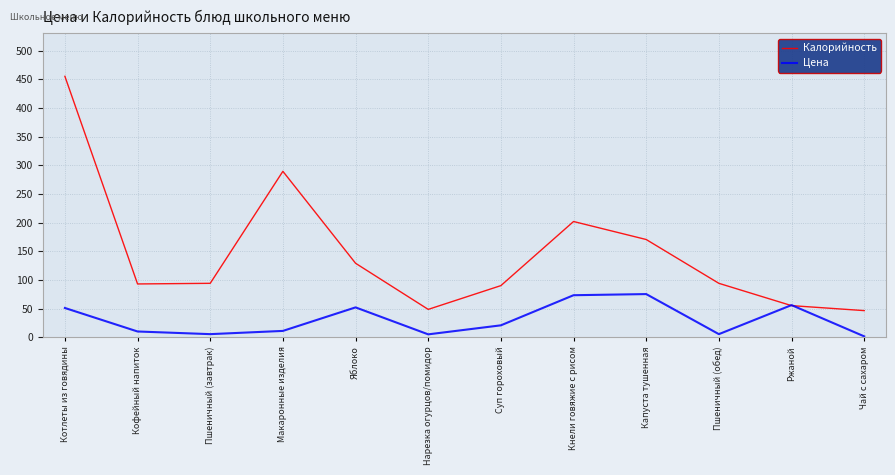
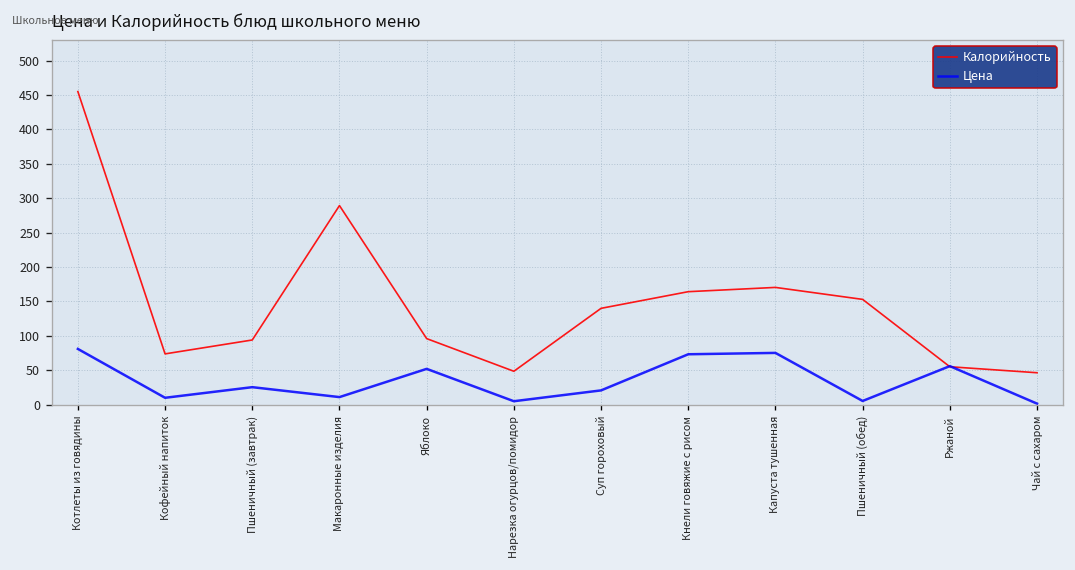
  {
    "Калорийность": {
      "Котлеты из говядины": 460,
-     "Кофейный напиток": 90,
+     "Кофейный напиток": 70,
      "Пшеничный (завтрак)": 90,
      "Макаронные изделия": 290,
-     "Яблоко": 130,
+     "Яблоко": 100,
      "Нарезка огурцов/помидор": 50,
-     "Суп гороховый": 90,
-     "Кнели говяжие с рисом": 200,
+     "Суп гороховый": 140,
+     "Кнели говяжие с рисом": 160,
      "Капуста тушенная": 170,
-     "Пшеничный (обед)": 90,
+     "Пшеничный (обед)": 150,
      "Чай с сахаром": 50
    },
    "Цена": {
-     "Котлеты из говядины": 50,
+     "Котлеты из говядины": 80,
      "Кофейный напиток": 10,
-     "Пшеничный (завтрак)": 10,
+     "Пшеничный (завтрак)": 30,
      "Макаронные изделия": 10,
      "Яблоко": 50,
      "Нарезка огурцов/помидор": 10,
      "Суп гороховый": 20,
      "Кнели говяжие с рисом": 70,
      "Капуста тушенная": 80,
      "Пшеничный (обед)": 10,
      "Чай с сахаром": 0
    }
  }
